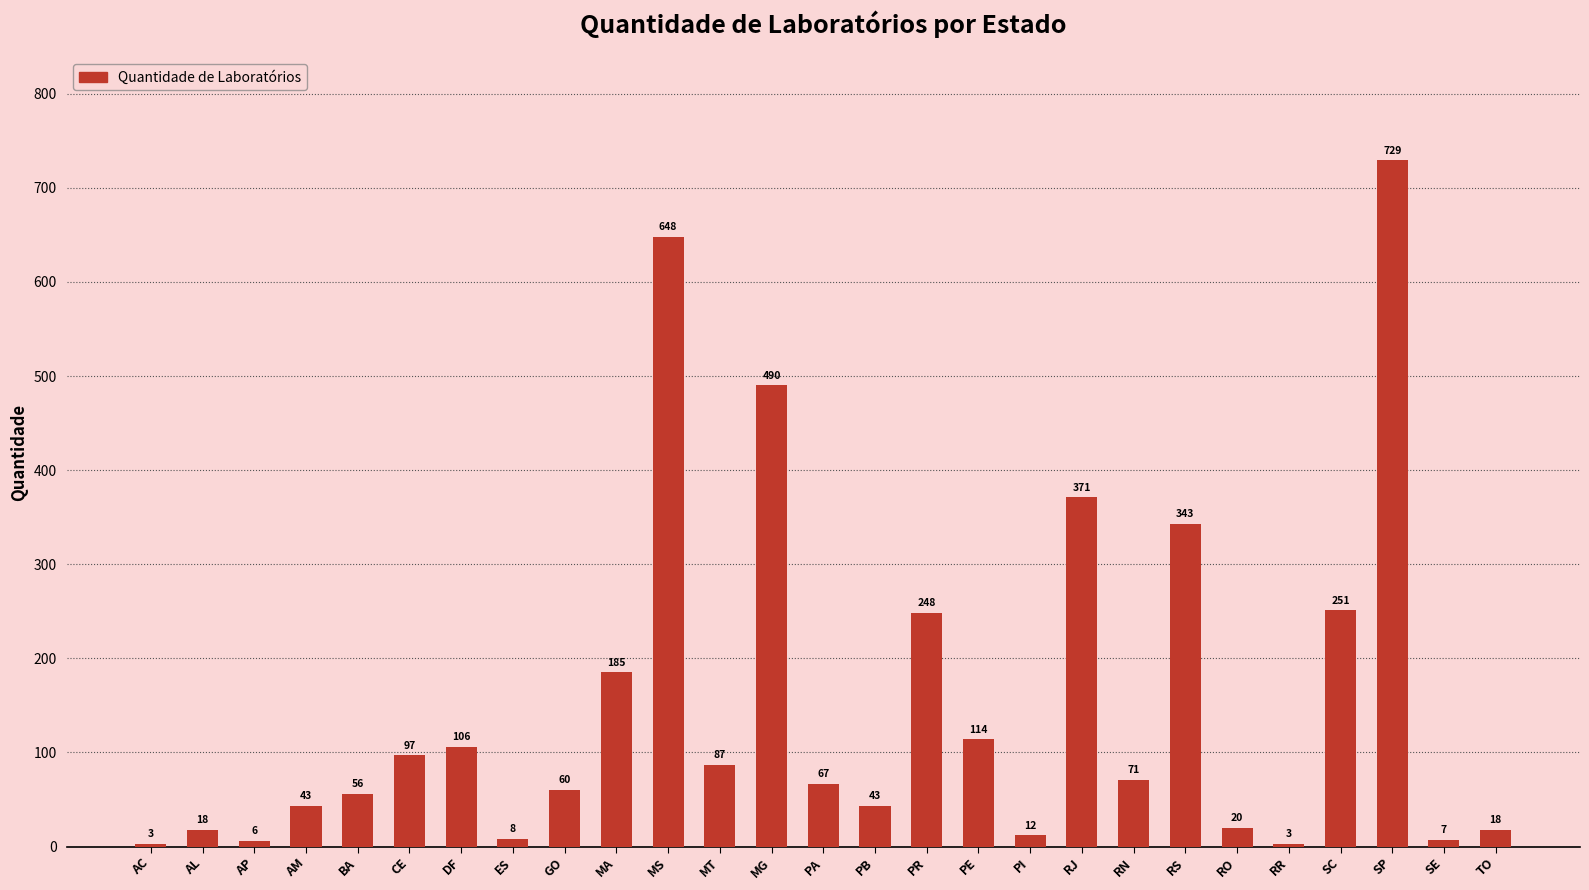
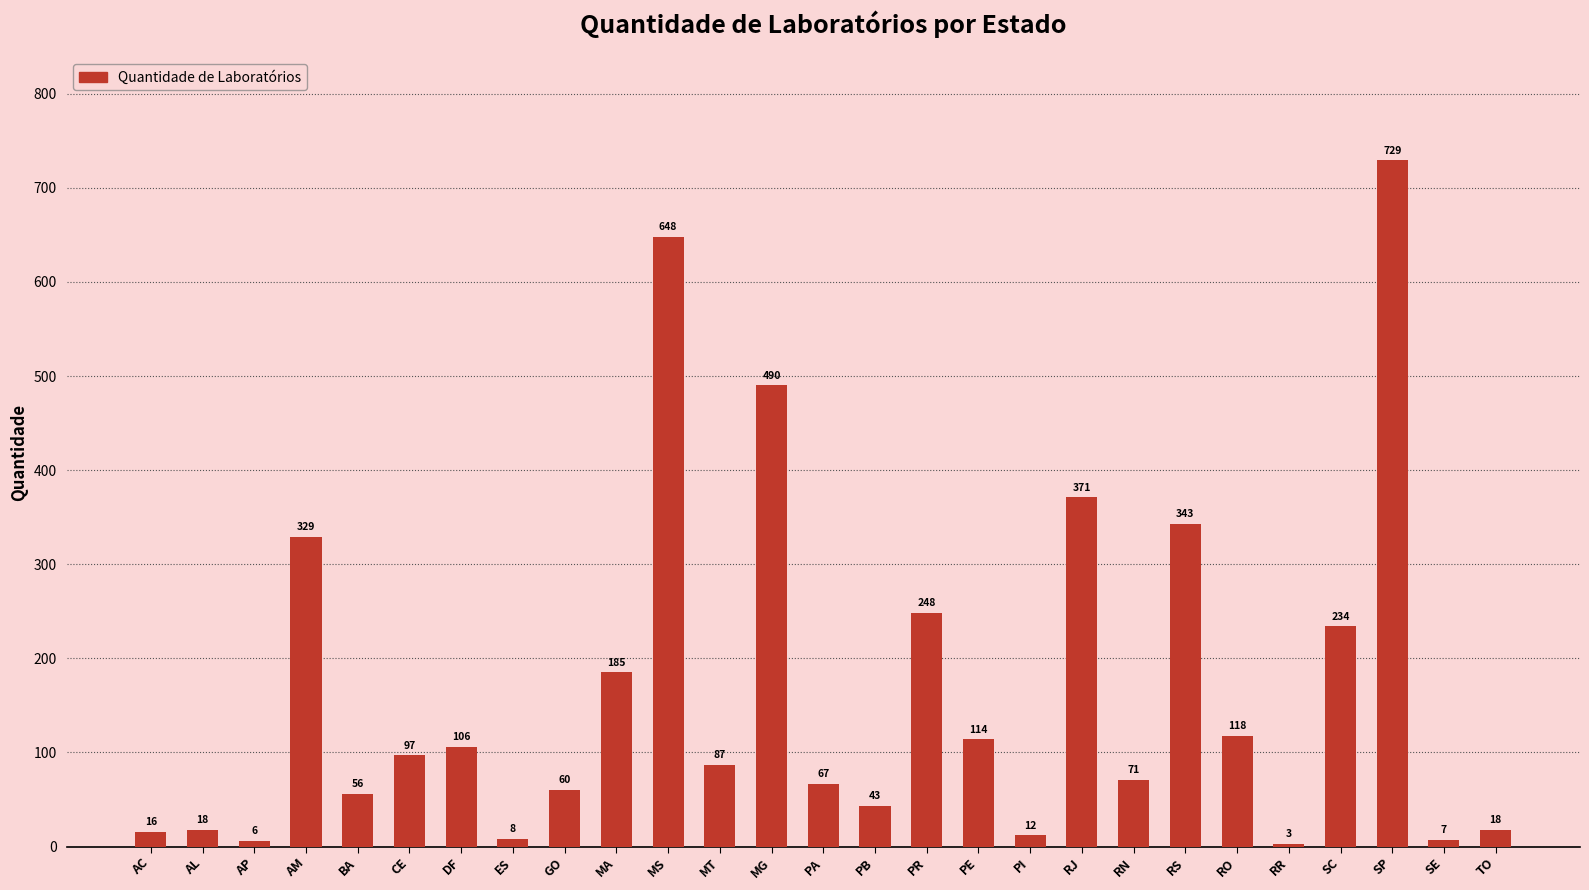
  {
-   "AC": 3,
+   "AC": 16,
    "AL": 18,
    "AP": 6,
-   "AM": 43,
+   "AM": 329,
    "BA": 56,
    "CE": 97,
    "DF": 106,
    "ES": 8,
    "GO": 60,
    "MA": 185,
    "MS": 648,
    "MT": 87,
    "MG": 490,
    "PA": 67,
    "PB": 43,
    "PR": 248,
    "PE": 114,
    "PI": 12,
    "RJ": 371,
    "RN": 71,
    "RS": 343,
-   "RO": 20,
+   "RO": 118,
    "RR": 3,
-   "SC": 251,
+   "SC": 234,
    "SP": 729,
    "SE": 7,
    "TO": 18
  }
